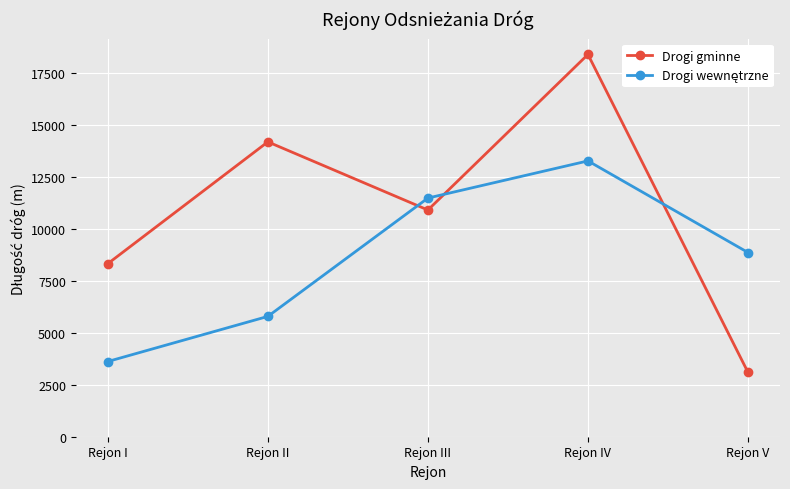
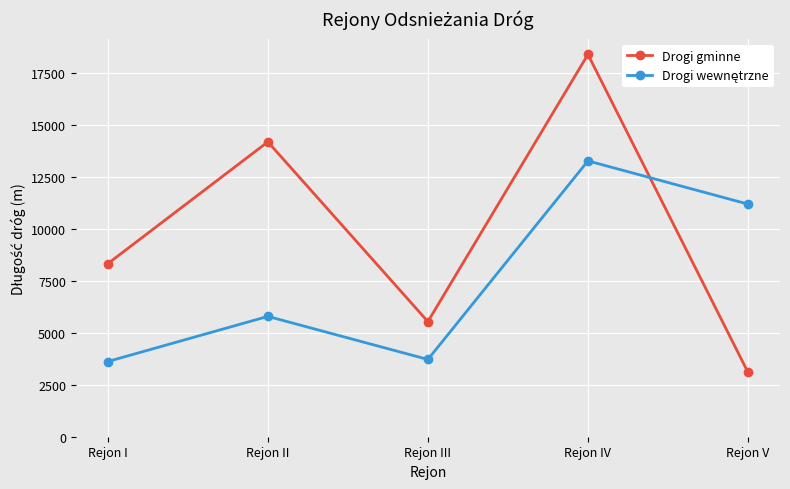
  {
    "Drogi gminne": {
      "Rejon I": 8300,
      "Rejon II": 14200,
-     "Rejon III": 10900,
+     "Rejon III": 5500,
      "Rejon IV": 18400,
      "Rejon V": 3100
    },
    "Drogi wewnętrzne": {
      "Rejon I": 3600,
      "Rejon II": 5800,
-     "Rejon III": 11500,
+     "Rejon III": 3700,
      "Rejon IV": 13300,
-     "Rejon V": 8900
+     "Rejon V": 11200
    }
  }
